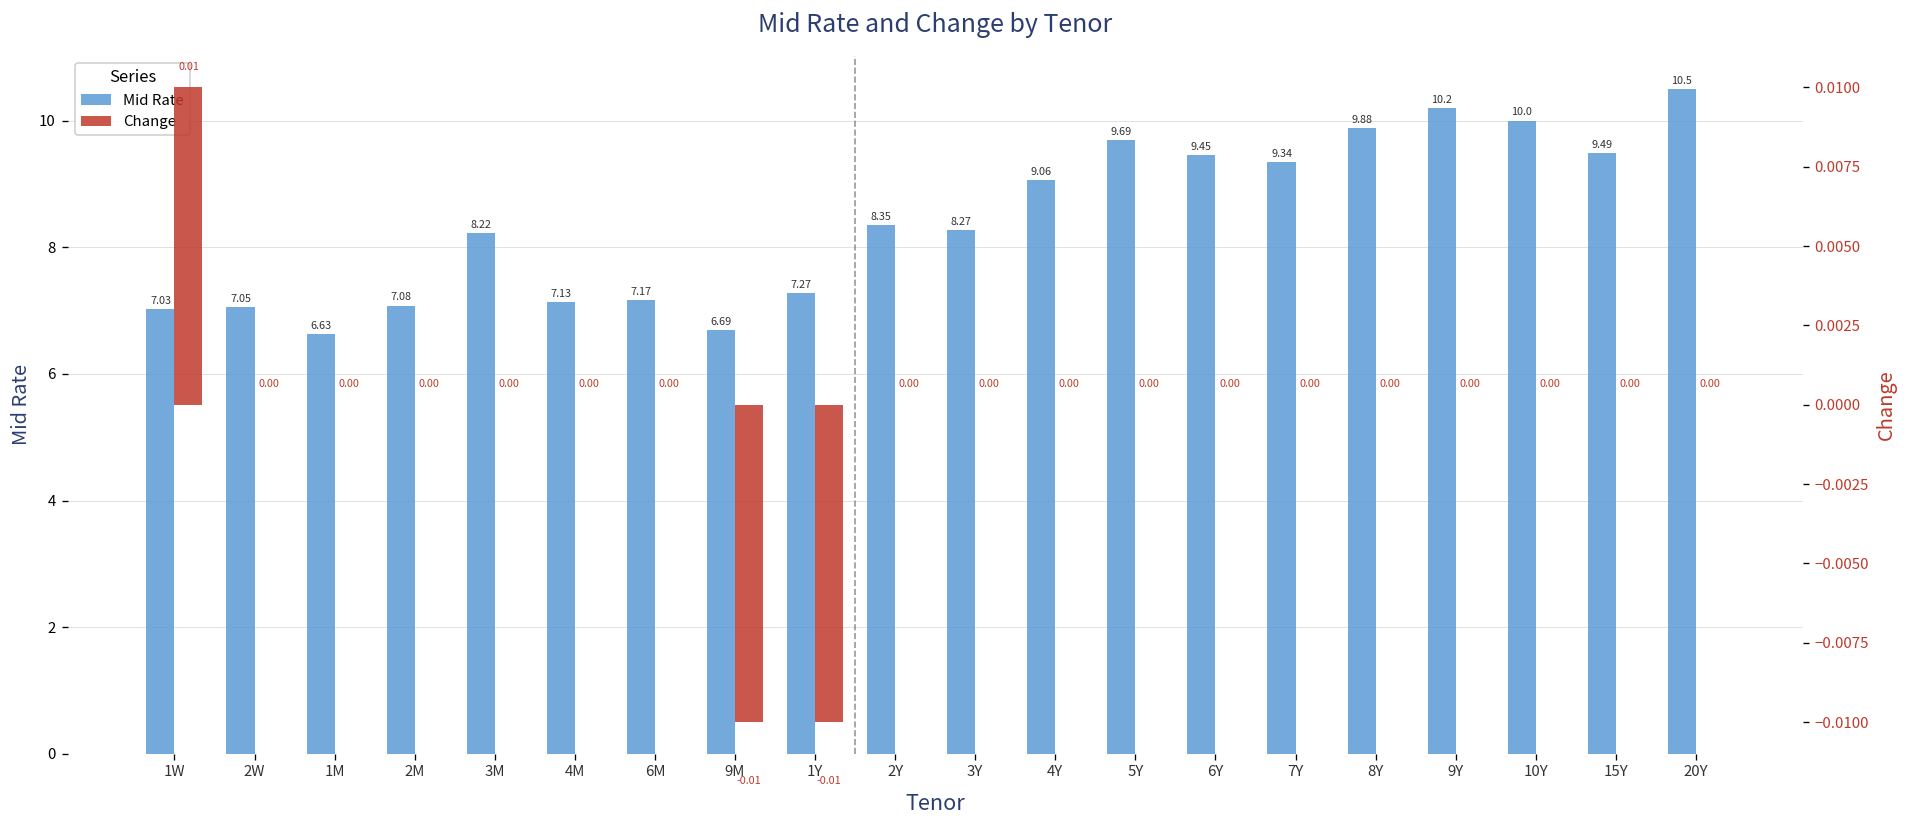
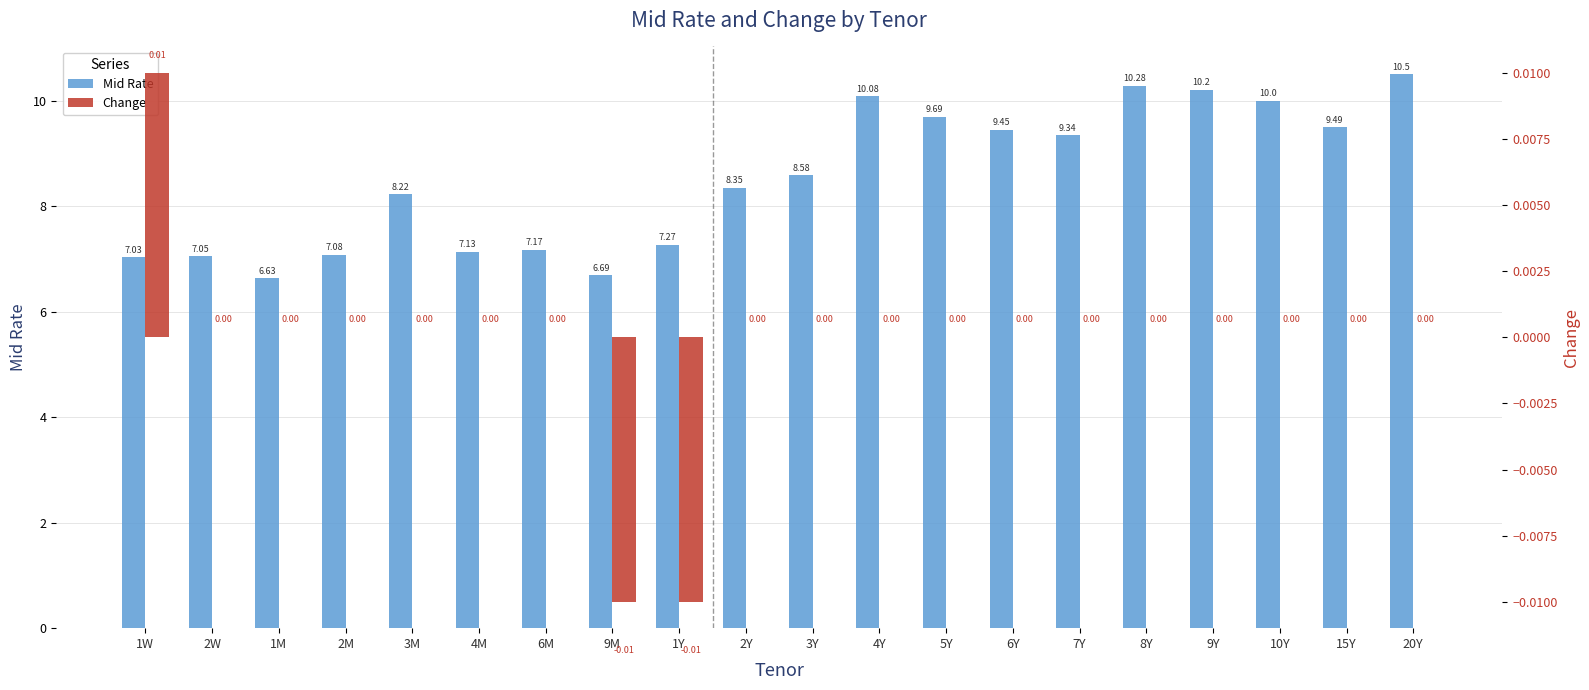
  {
    "Mid Rate": {
      "1W": 7.03,
      "2W": 7.05,
      "1M": 6.63,
      "2M": 7.08,
      "3M": 8.22,
      "4M": 7.13,
      "6M": 7.17,
      "9M": 6.69,
      "1Y": 7.27,
      "2Y": 8.35,
-     "3Y": 8.27,
-     "4Y": 9.06,
+     "3Y": 8.58,
+     "4Y": 10.08,
      "5Y": 9.69,
      "6Y": 9.45,
      "7Y": 9.34,
-     "8Y": 9.88,
+     "8Y": 10.28,
      "9Y": 10.2,
      "10Y": 10.0,
      "15Y": 9.49,
      "20Y": 10.5
    },
    "Change": {
      "2W": 0.00,
      "1M": 0.00,
      "2M": 0.00,
      "3M": 0.00,
      "4M": 0.00,
      "6M": 0.00,
      "2Y": 0.00,
      "3Y": 0.00,
      "4Y": 0.00,
      "5Y": 0.00,
      "6Y": 0.00,
      "7Y": 0.00,
      "8Y": 0.00,
      "9Y": 0.00,
      "10Y": 0.00,
      "15Y": 0.00,
      "20Y": 0.00
    }
  }
